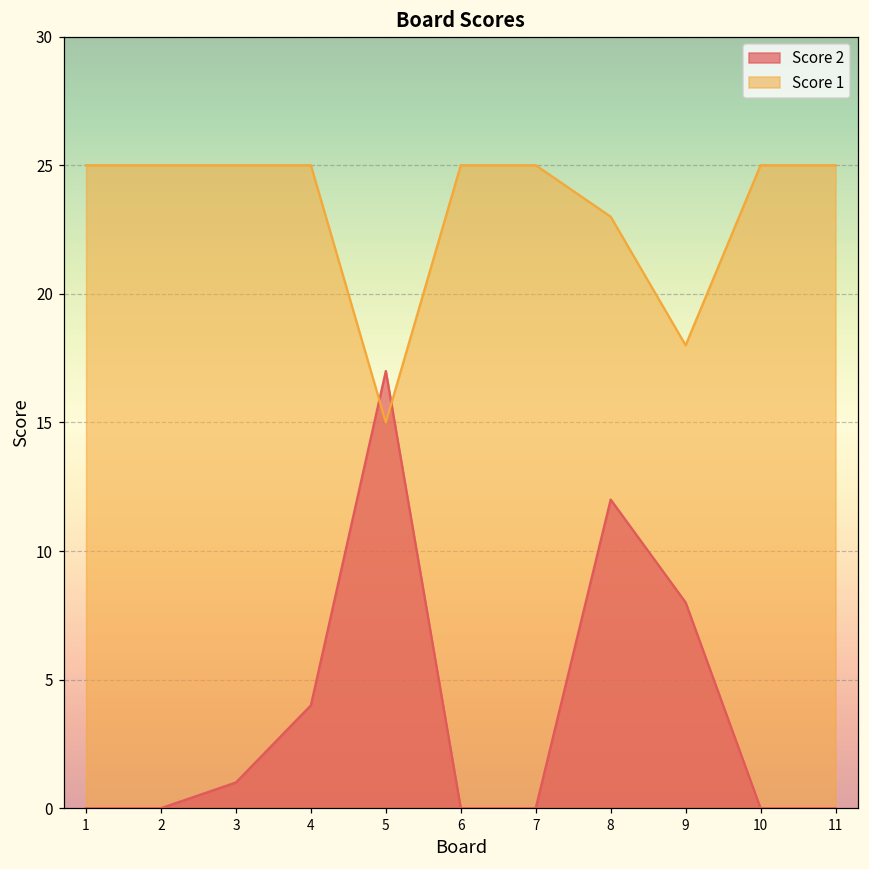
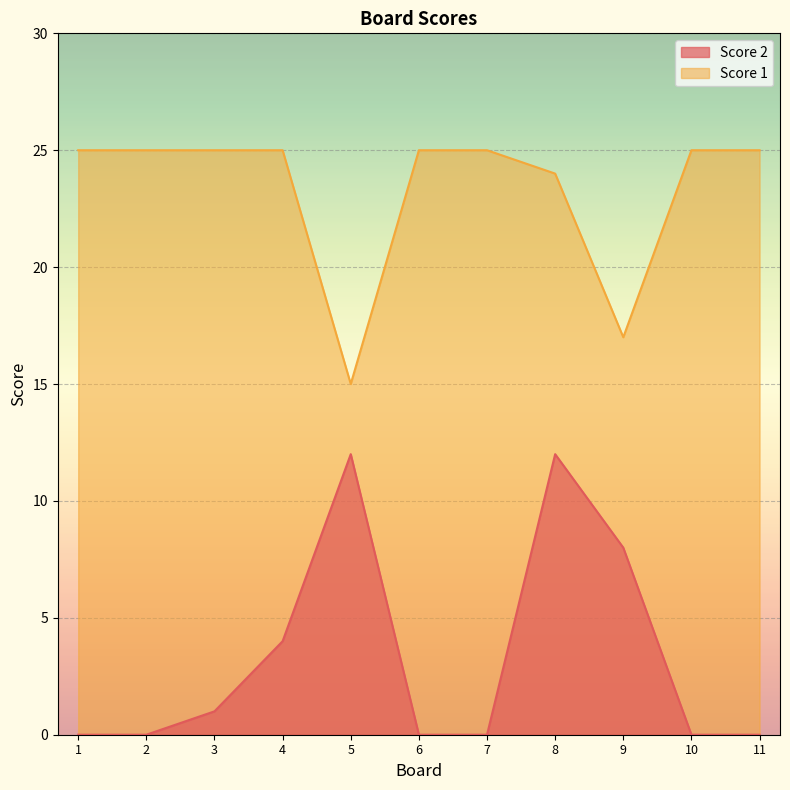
  {
    "Score 2": {
      "1": 0,
      "2": 0,
      "3": 1,
      "4": 4,
-     "5": 17,
+     "5": 12,
      "6": 0,
      "7": 0,
      "8": 12,
      "9": 8,
      "10": 0,
      "11": 0
    },
    "Score 1": {
      "1": 25,
      "2": 25,
      "3": 25,
      "4": 25,
      "5": 15,
      "6": 25,
      "7": 25,
-     "8": 23,
-     "9": 18,
+     "8": 24,
+     "9": 17,
      "10": 25,
      "11": 25
    }
  }
